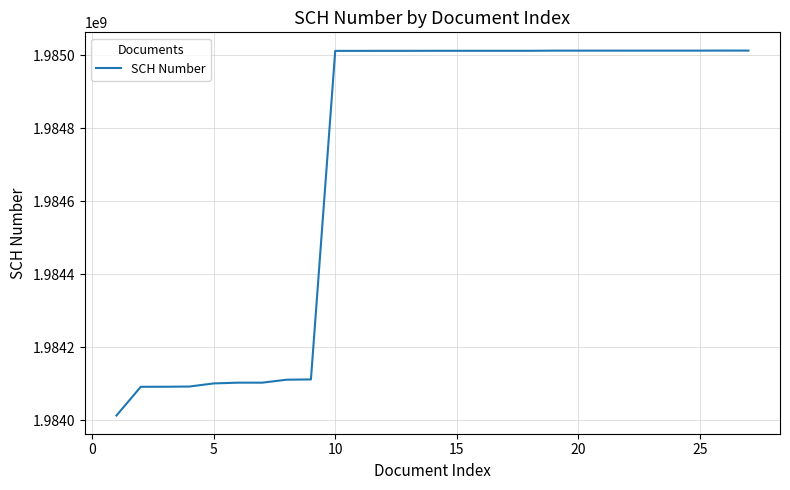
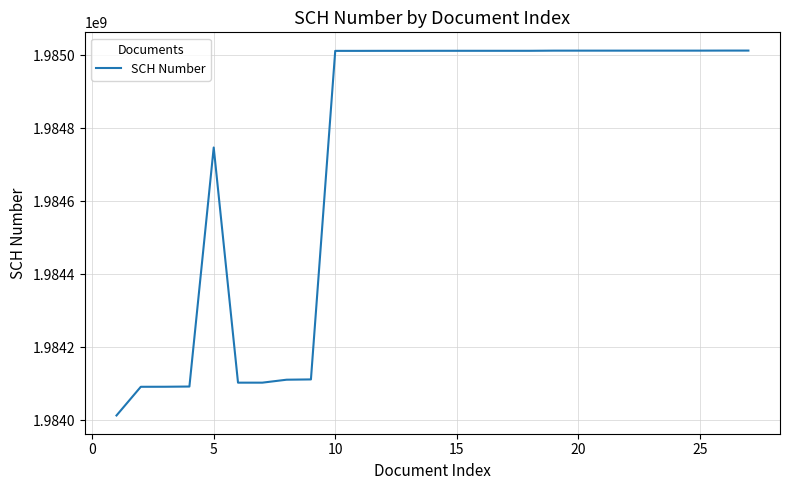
  {
-   "5": 1984100000,
+   "5": 1984750000,
    "10": 1985010000,
    "15": 1985010000,
    "20": 1985010000,
    "25": 1985010000
  }
